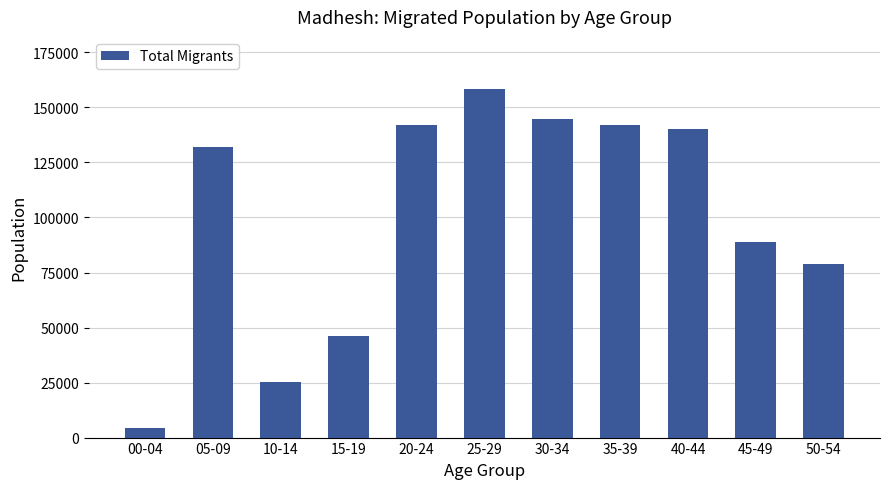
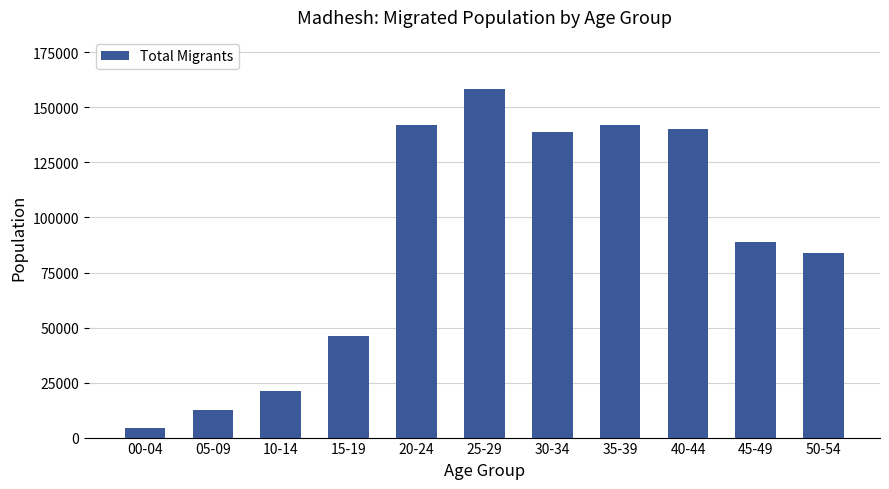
  {
    "00-04": 5000,
-   "05-09": 132000,
-   "10-14": 25000,
+   "05-09": 12000,
+   "10-14": 21000,
    "15-19": 46000,
    "20-24": 142000,
    "25-29": 158000,
-   "30-34": 145000,
+   "30-34": 139000,
    "35-39": 142000,
    "40-44": 140000,
    "45-49": 89000,
-   "50-54": 79000
+   "50-54": 84000
  }
